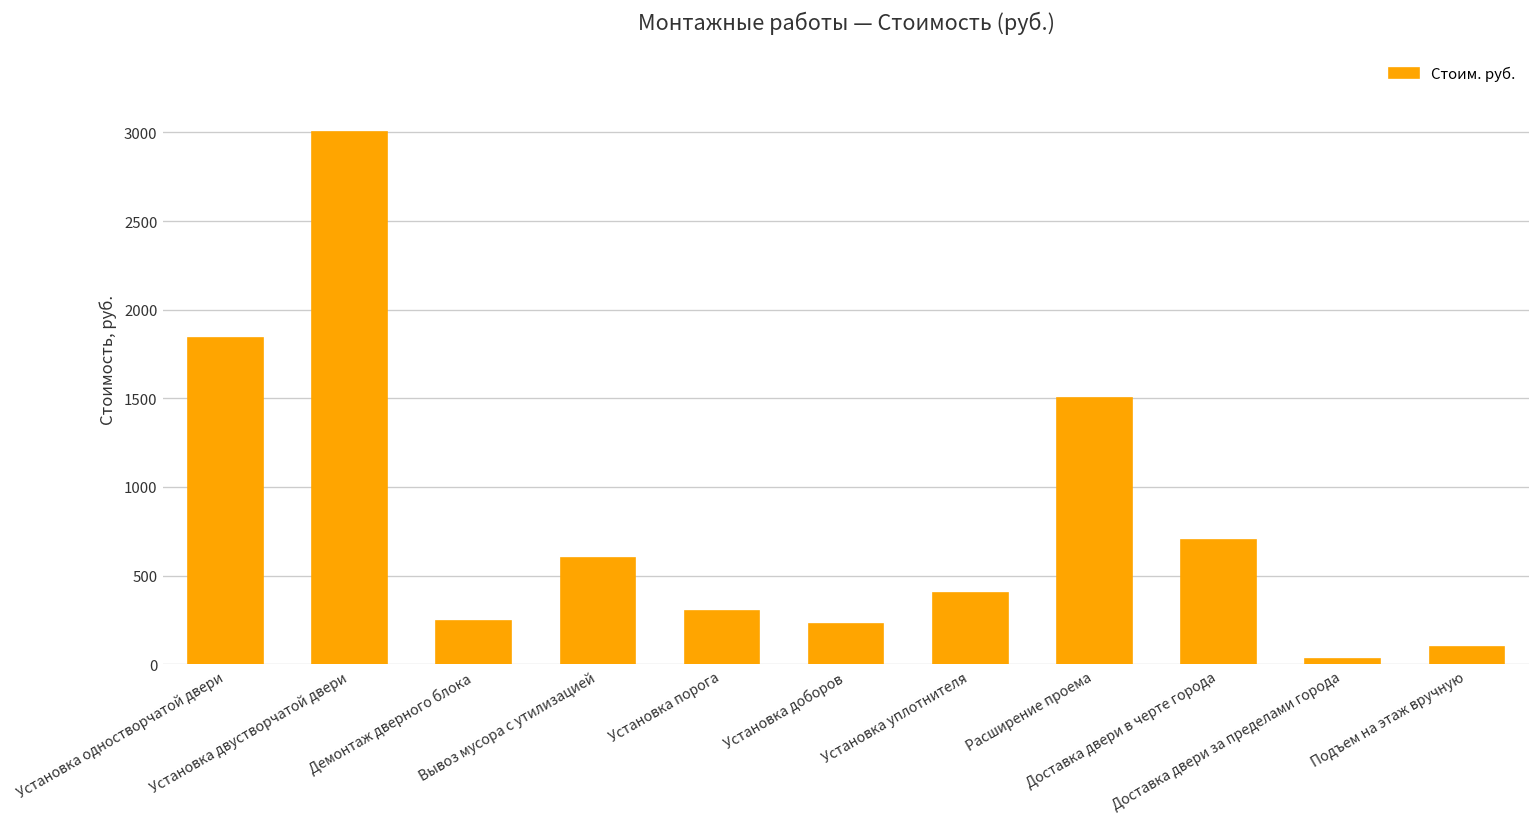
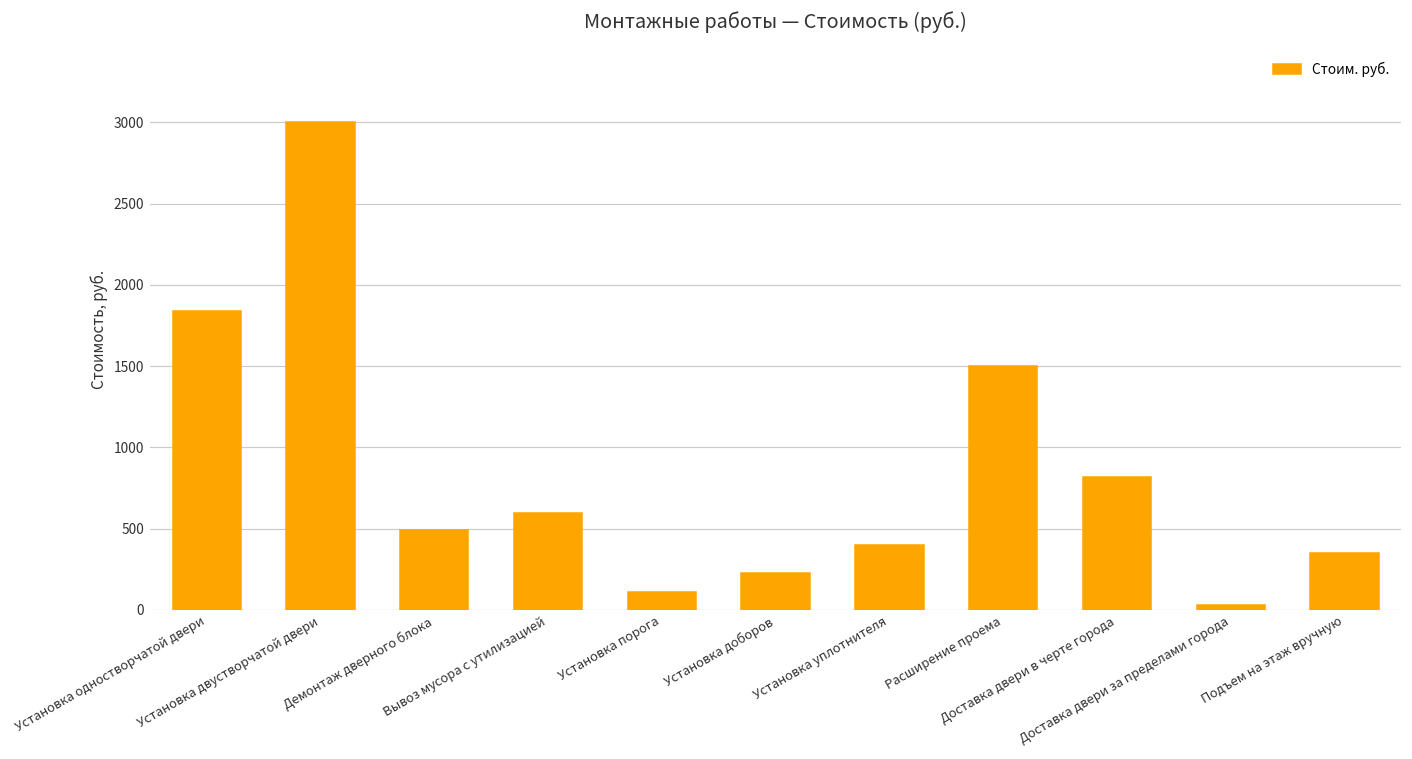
  {
    "Установка одностворчатой двери": 1840,
    "Установка двустворчатой двери": 3000,
-   "Демонтаж дверного блока": 240,
+   "Демонтаж дверного блока": 490,
    "Вывоз мусора с утилизацией": 600,
-   "Установка порога": 300,
+   "Установка порога": 110,
    "Установка доборов": 230,
    "Установка уплотнителя": 400,
    "Расширение проема": 1500,
-   "Доставка двери в черте города": 700,
+   "Доставка двери в черте города": 820,
    "Доставка двери за пределами города": 30,
-   "Подъем на этаж вручную": 100
+   "Подъем на этаж вручную": 350
  }
